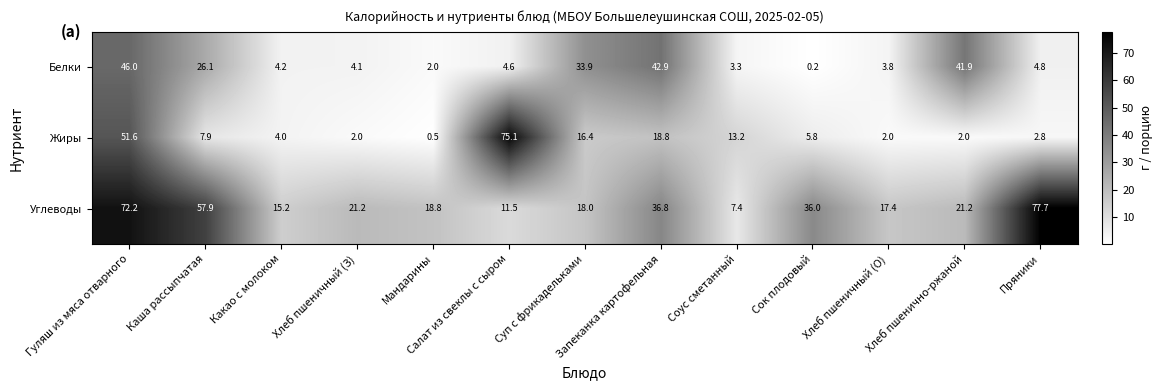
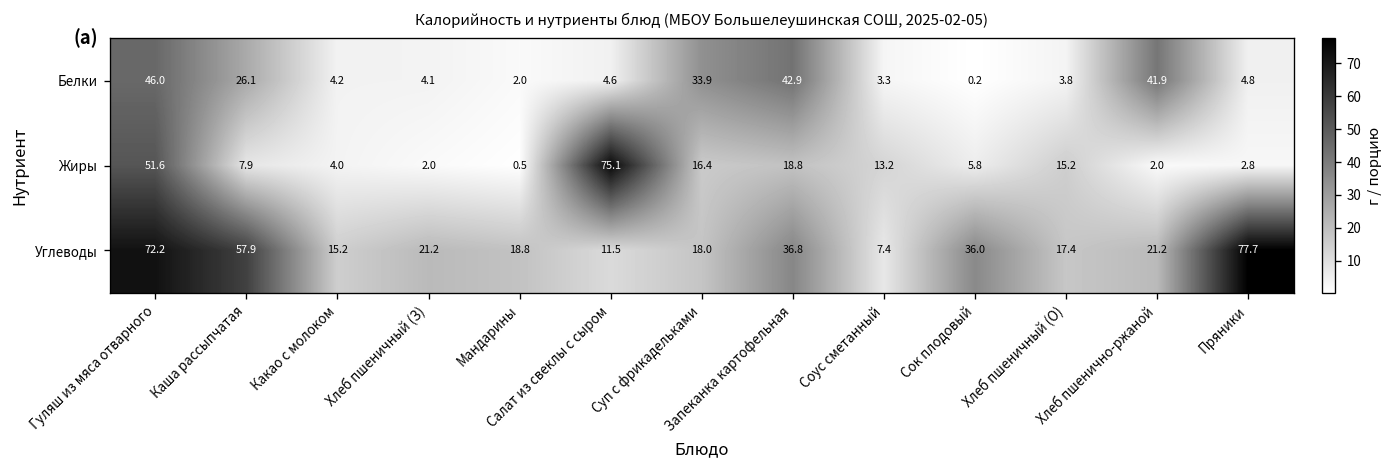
  {
    "Белки": {
      "Гуляш из мяса отварного": 46.0,
      "Каша рассыпчатая": 26.1,
      "Какао с молоком": 4.2,
      "Хлеб пшеничный (З)": 4.1,
      "Мандарины": 2.0,
      "Салат из свеклы с сыром": 4.6,
      "Суп с фрикадельками": 33.9,
      "Запеканка картофельная": 42.9,
      "Соус сметанный": 3.3,
      "Сок плодовый": 0.2,
      "Хлеб пшеничный (О)": 3.8,
      "Хлеб пшенично-ржаной": 41.9,
      "Пряники": 4.8
    },
    "Жиры": {
      "Гуляш из мяса отварного": 51.6,
      "Каша рассыпчатая": 7.9,
      "Какао с молоком": 4.0,
      "Хлеб пшеничный (З)": 2.0,
      "Мандарины": 0.5,
      "Салат из свеклы с сыром": 75.1,
      "Суп с фрикадельками": 16.4,
      "Запеканка картофельная": 18.8,
      "Соус сметанный": 13.2,
      "Сок плодовый": 5.8,
-     "Хлеб пшеничный (О)": 2.0,
+     "Хлеб пшеничный (О)": 15.2,
      "Хлеб пшенично-ржаной": 2.0,
      "Пряники": 2.8
    },
    "Углеводы": {
      "Гуляш из мяса отварного": 72.2,
      "Каша рассыпчатая": 57.9,
      "Какао с молоком": 15.2,
      "Хлеб пшеничный (З)": 21.2,
      "Мандарины": 18.8,
      "Салат из свеклы с сыром": 11.5,
      "Суп с фрикадельками": 18.0,
      "Запеканка картофельная": 36.8,
      "Соус сметанный": 7.4,
      "Сок плодовый": 36.0,
      "Хлеб пшеничный (О)": 17.4,
      "Хлеб пшенично-ржаной": 21.2,
      "Пряники": 77.7
    }
  }
